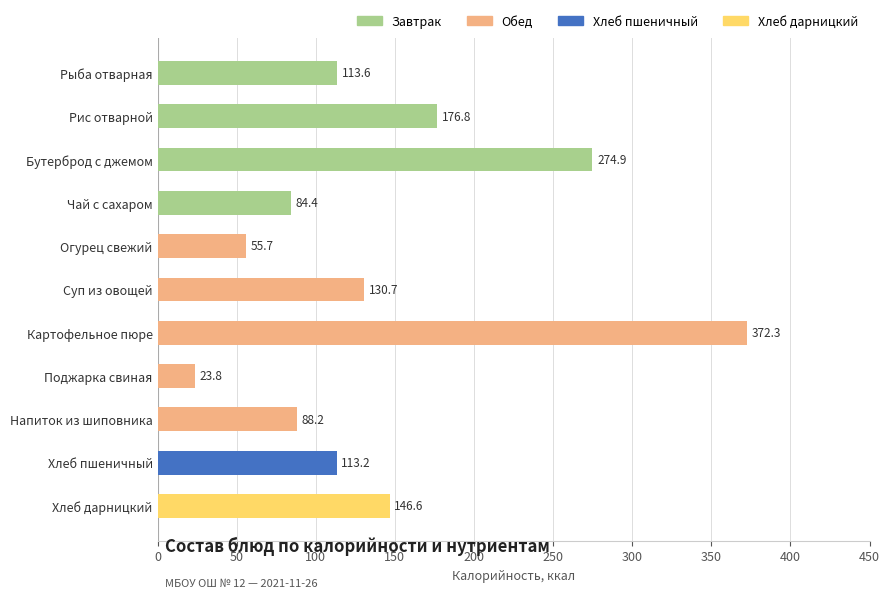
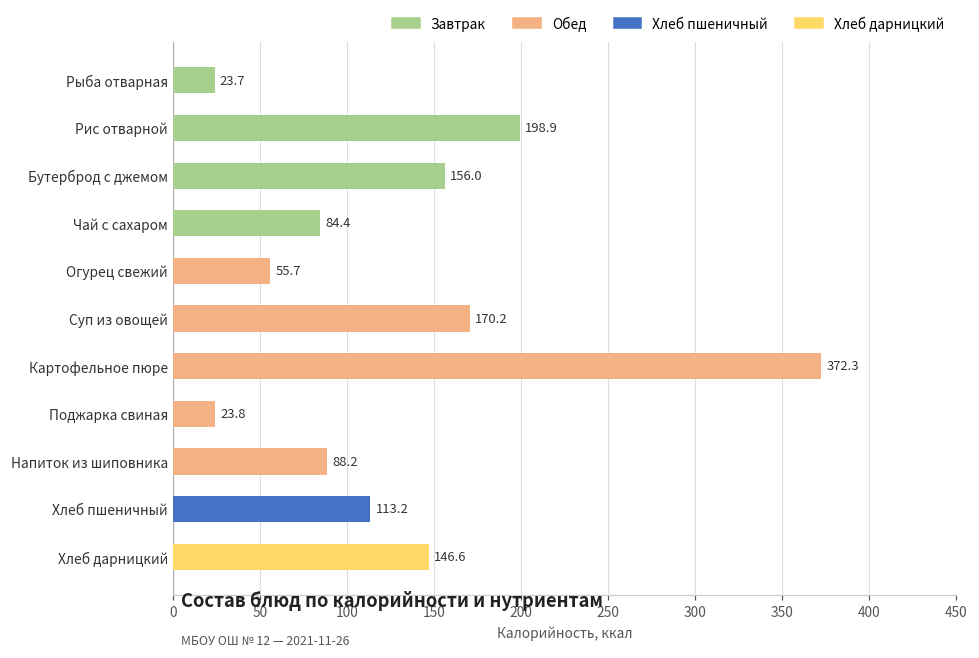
  {
-   "Рыба отварная": 113.6,
-   "Рис отварной": 176.8,
-   "Бутерброд с джемом": 274.9,
+   "Рыба отварная": 23.7,
+   "Рис отварной": 198.9,
+   "Бутерброд с джемом": 156.0,
    "Чай с сахаром": 84.4,
    "Огурец свежий": 55.7,
-   "Суп из овощей": 130.7,
+   "Суп из овощей": 170.2,
    "Картофельное пюре": 372.3,
    "Поджарка свиная": 23.8,
    "Напиток из шиповника": 88.2,
    "Хлеб пшеничный": 113.2,
    "Хлеб дарницкий": 146.6
  }
